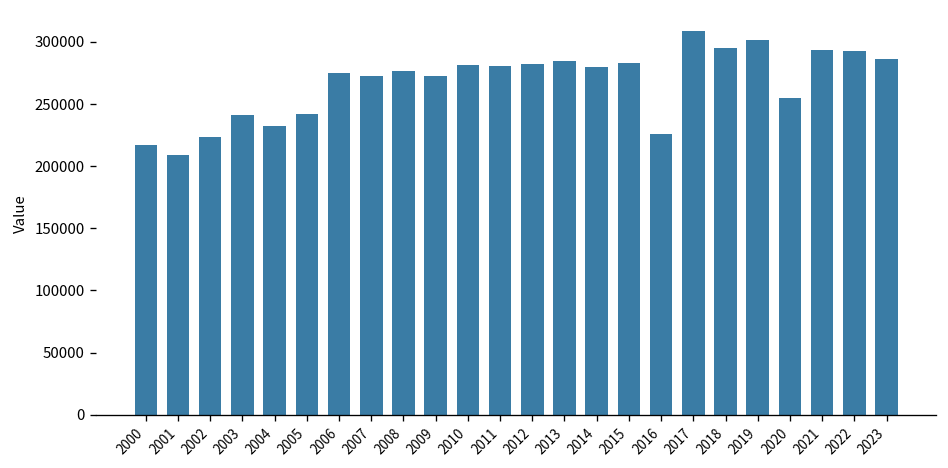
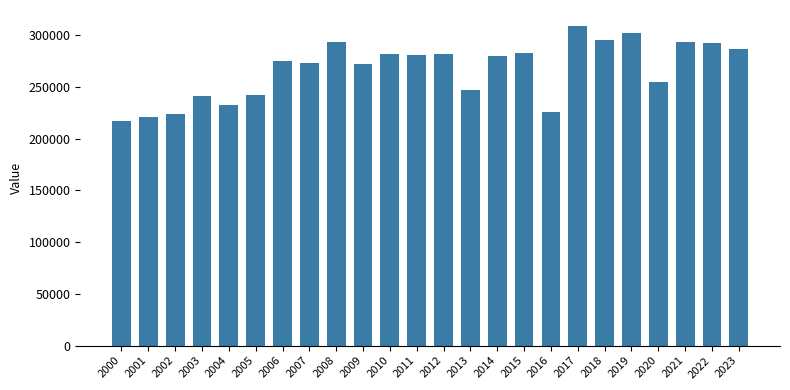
  {
    "2000": 217000,
-   "2001": 209000,
+   "2001": 221000,
    "2002": 224000,
    "2003": 241000,
    "2004": 233000,
    "2005": 242000,
    "2006": 275000,
    "2007": 273000,
-   "2008": 277000,
+   "2008": 294000,
    "2009": 272000,
    "2010": 281000,
    "2011": 280000,
    "2012": 282000,
-   "2013": 284000,
+   "2013": 247000,
    "2014": 280000,
    "2015": 283000,
    "2016": 226000,
    "2017": 309000,
    "2018": 295000,
    "2019": 302000,
    "2020": 255000,
    "2021": 293000,
    "2022": 293000,
    "2023": 286000
  }
